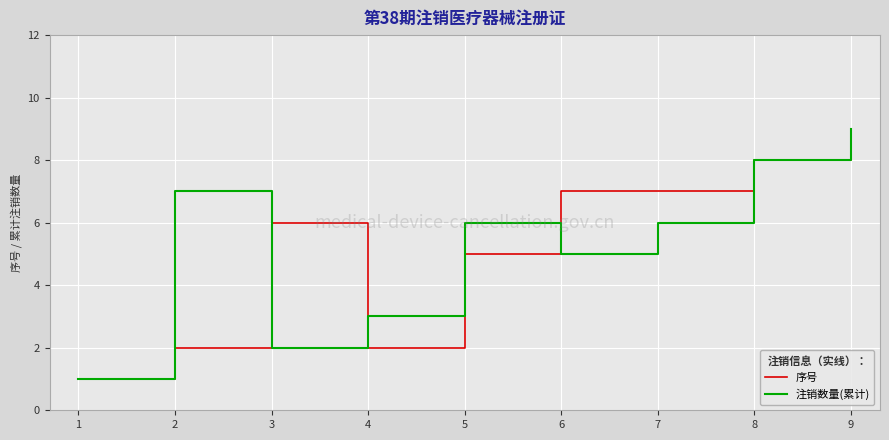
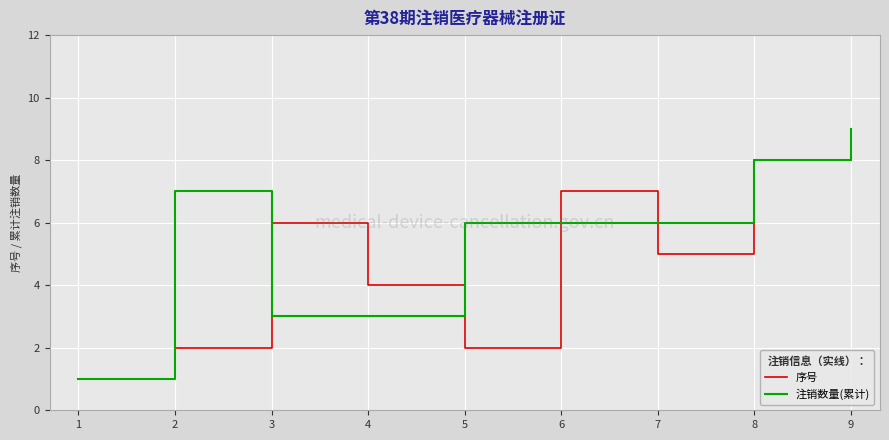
  {
    "序号": {
      "2": 2,
      "3": 6,
-     "4": 2,
-     "5": 5,
+     "4": 4,
+     "5": 2,
      "6": 7,
-     "7": 7
+     "7": 5
    },
    "注销数量(累计)": {
      "2": 7,
-     "3": 2,
+     "3": 3,
      "4": 3,
      "5": 6,
-     "6": 5,
+     "6": 6,
      "7": 6
    }
  }
